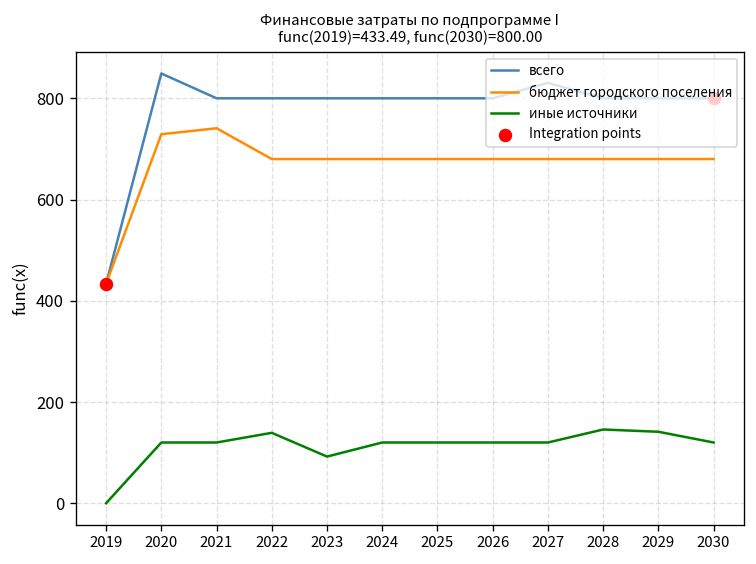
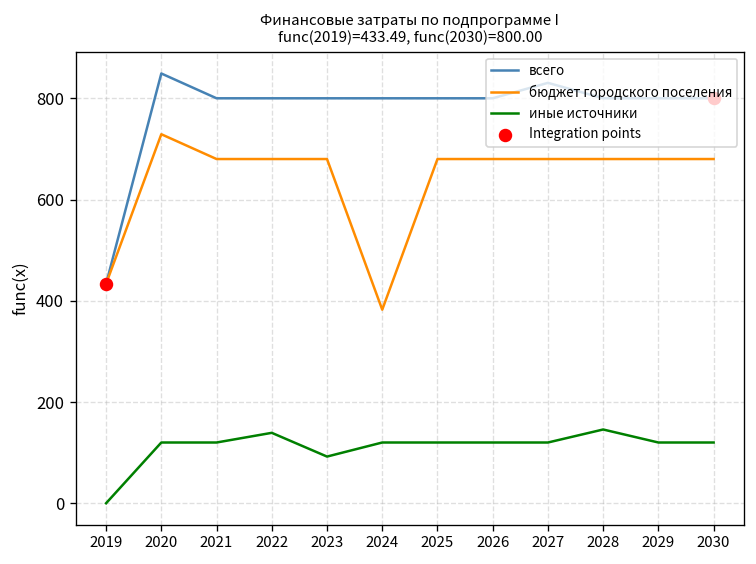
  {
    "всего": {
      "2020": 850,
      "2021": 800,
      "2022": 800,
      "2023": 800,
      "2024": 800,
      "2025": 800
    },
    "бюджет городского поселения": {
      "2020": 730,
-     "2021": 740,
+     "2021": 680,
      "2022": 680,
      "2023": 680,
-     "2024": 680,
+     "2024": 380,
      "2025": 680,
      "2026": 680,
      "2027": 680,
      "2028": 680,
      "2029": 680,
      "2030": 680
    },
    "иные источники": {
      "2019": 0,
      "2020": 120,
      "2021": 120,
      "2022": 140,
      "2023": 90,
      "2024": 120,
      "2025": 120,
      "2026": 120,
      "2027": 120,
      "2028": 150,
-     "2029": 140,
+     "2029": 120,
      "2030": 120
    }
  }
